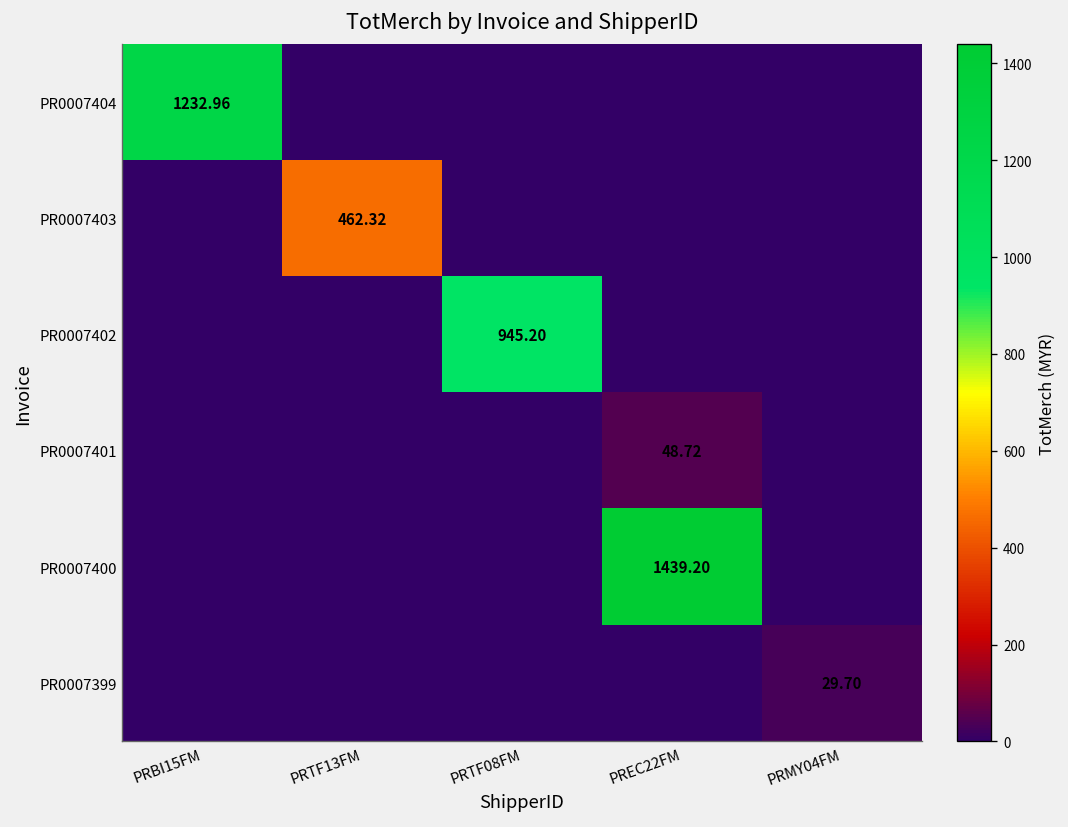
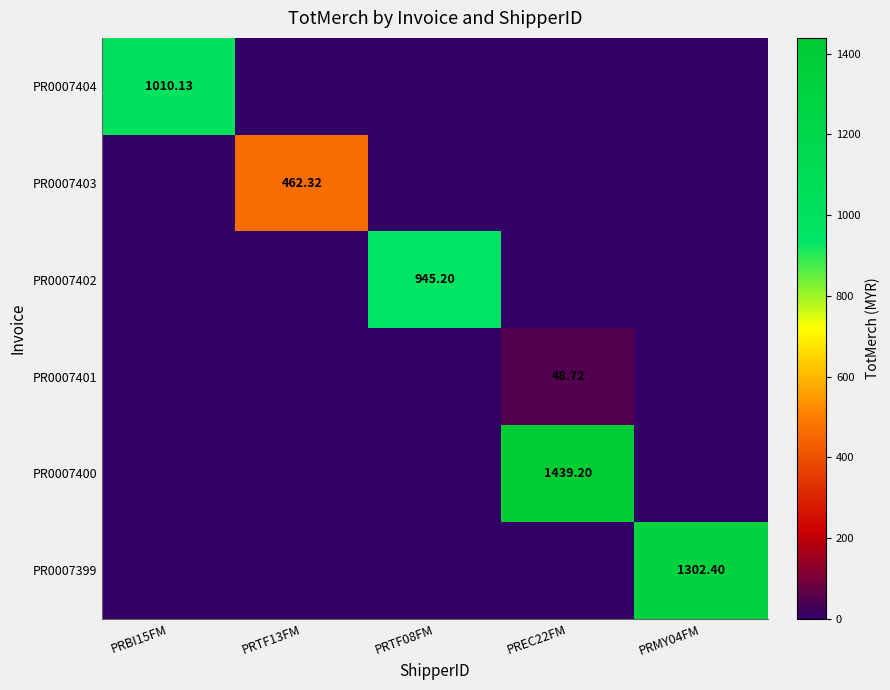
  {
    "PR0007404": {
-     "PRBI15FM": 1232.96
+     "PRBI15FM": 1010.13
    },
    "PR0007403": {
      "PRTF13FM": 462.32
    },
    "PR0007402": {
      "PRTF08FM": 945.20
    },
    "PR0007401": {
      "PREC22FM": 48.72
    },
    "PR0007400": {
      "PREC22FM": 1439.20
    },
    "PR0007399": {
-     "PRMY04FM": 29.70
+     "PRMY04FM": 1302.40
    }
  }
